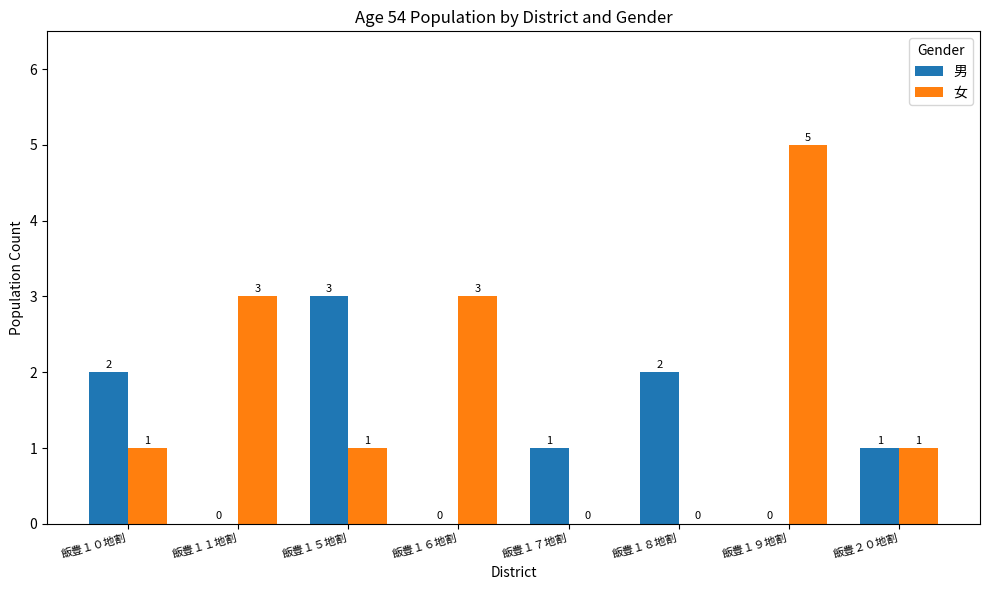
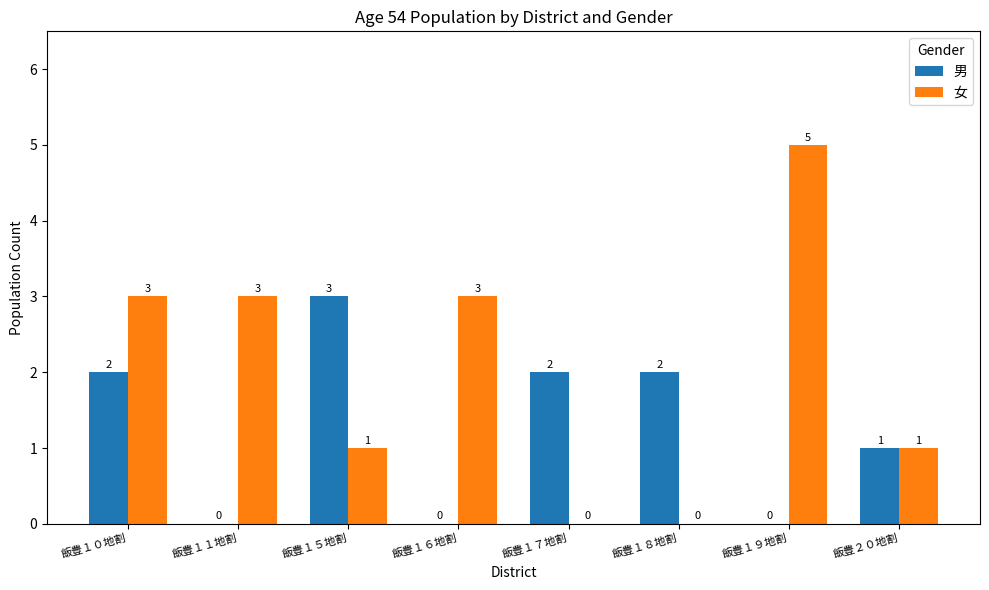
  {
    "男": {
      "飯豊１０地割": 2,
      "飯豊１１地割": 0,
      "飯豊１５地割": 3,
      "飯豊１６地割": 0,
-     "飯豊１７地割": 1,
+     "飯豊１７地割": 2,
      "飯豊１８地割": 2,
      "飯豊１９地割": 0,
      "飯豊２０地割": 1
    },
    "女": {
-     "飯豊１０地割": 1,
+     "飯豊１０地割": 3,
      "飯豊１１地割": 3,
      "飯豊１５地割": 1,
      "飯豊１６地割": 3,
      "飯豊１７地割": 0,
      "飯豊１８地割": 0,
      "飯豊１９地割": 5,
      "飯豊２０地割": 1
    }
  }
